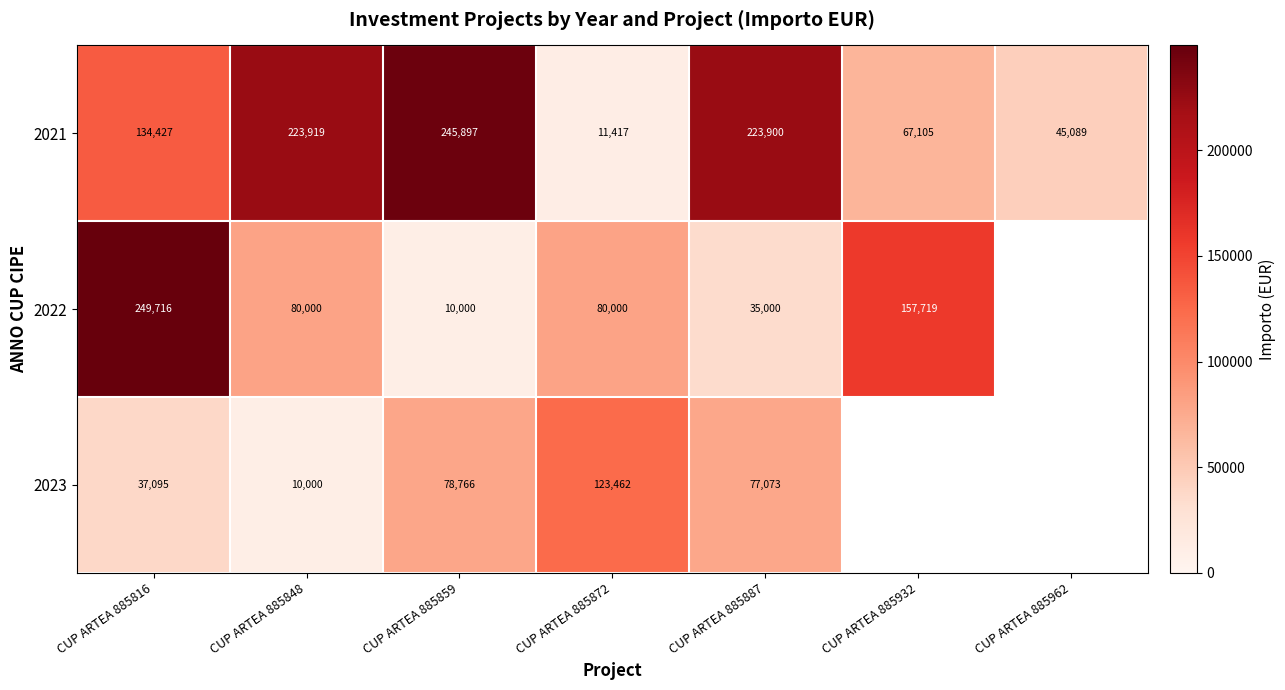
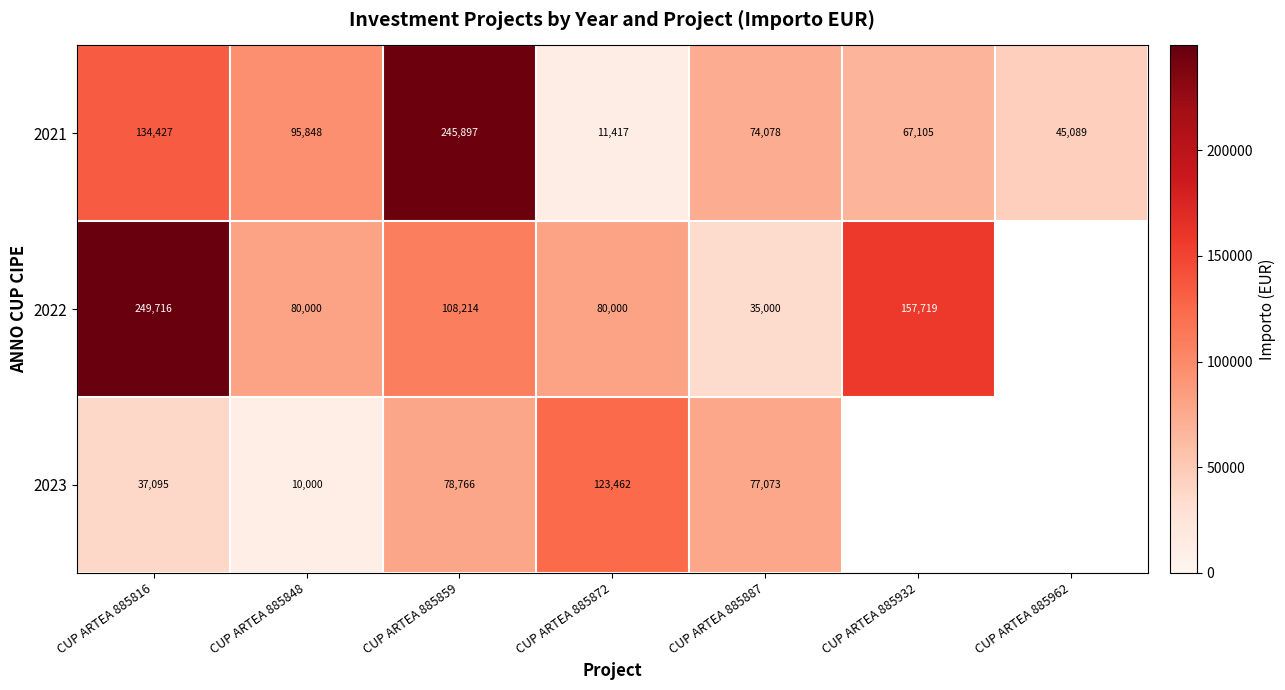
  {
    "2021": {
      "CUP ARTEA 885816": "134,427",
-     "CUP ARTEA 885848": "223,919",
+     "CUP ARTEA 885848": "95,848",
      "CUP ARTEA 885859": "245,897",
      "CUP ARTEA 885872": "11,417",
-     "CUP ARTEA 885887": "223,900",
+     "CUP ARTEA 885887": "74,078",
      "CUP ARTEA 885932": "67,105",
      "CUP ARTEA 885962": "45,089"
    },
    "2022": {
      "CUP ARTEA 885816": "249,716",
      "CUP ARTEA 885848": "80,000",
-     "CUP ARTEA 885859": "10,000",
+     "CUP ARTEA 885859": "108,214",
      "CUP ARTEA 885872": "80,000",
      "CUP ARTEA 885887": "35,000",
      "CUP ARTEA 885932": "157,719"
    },
    "2023": {
      "CUP ARTEA 885816": "37,095",
      "CUP ARTEA 885848": "10,000",
      "CUP ARTEA 885859": "78,766",
      "CUP ARTEA 885872": "123,462",
      "CUP ARTEA 885887": "77,073"
    }
  }
